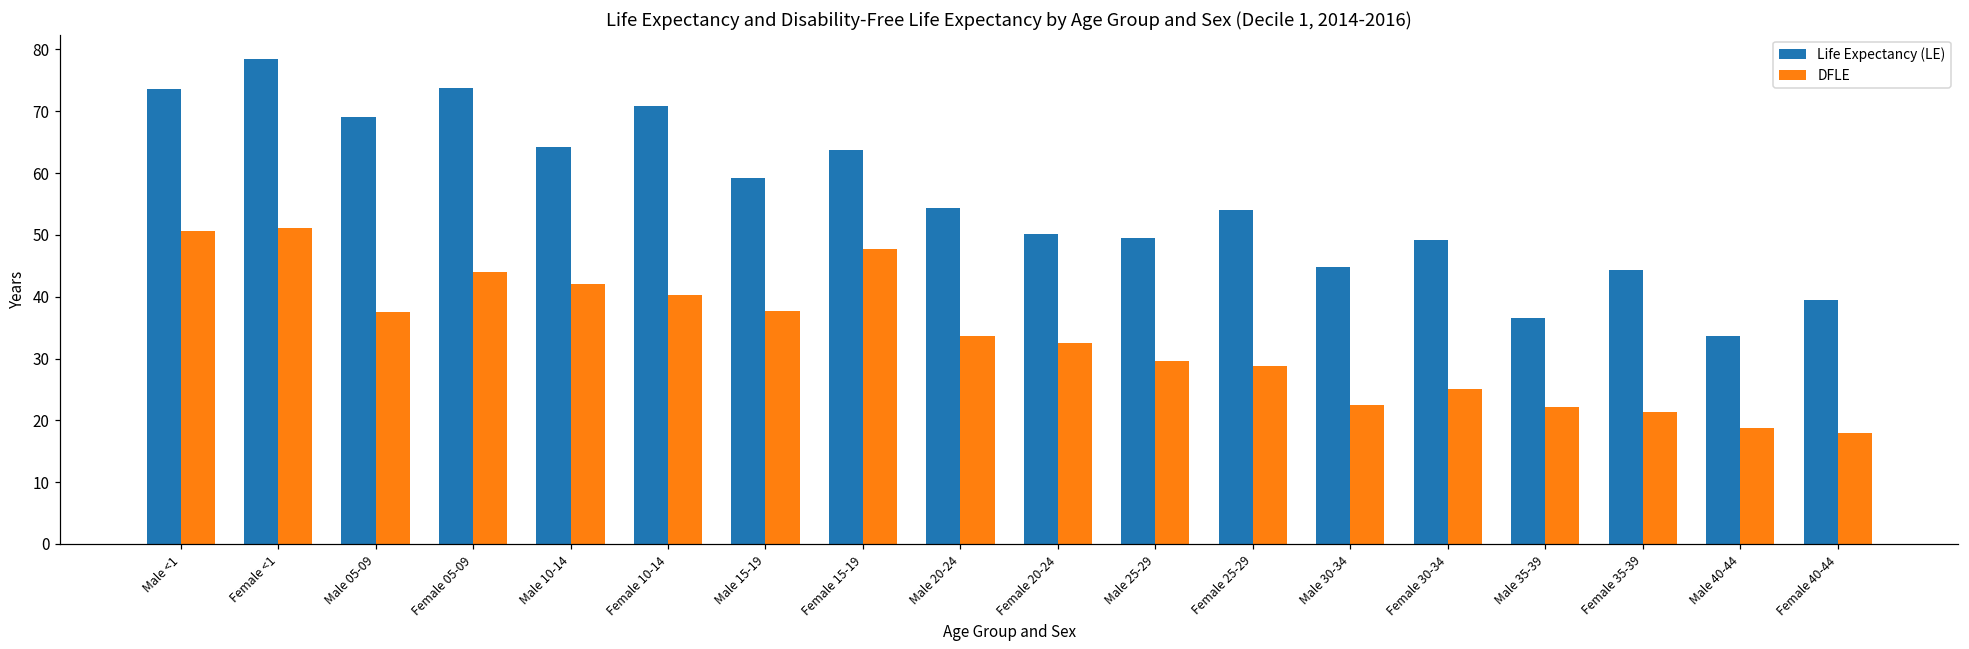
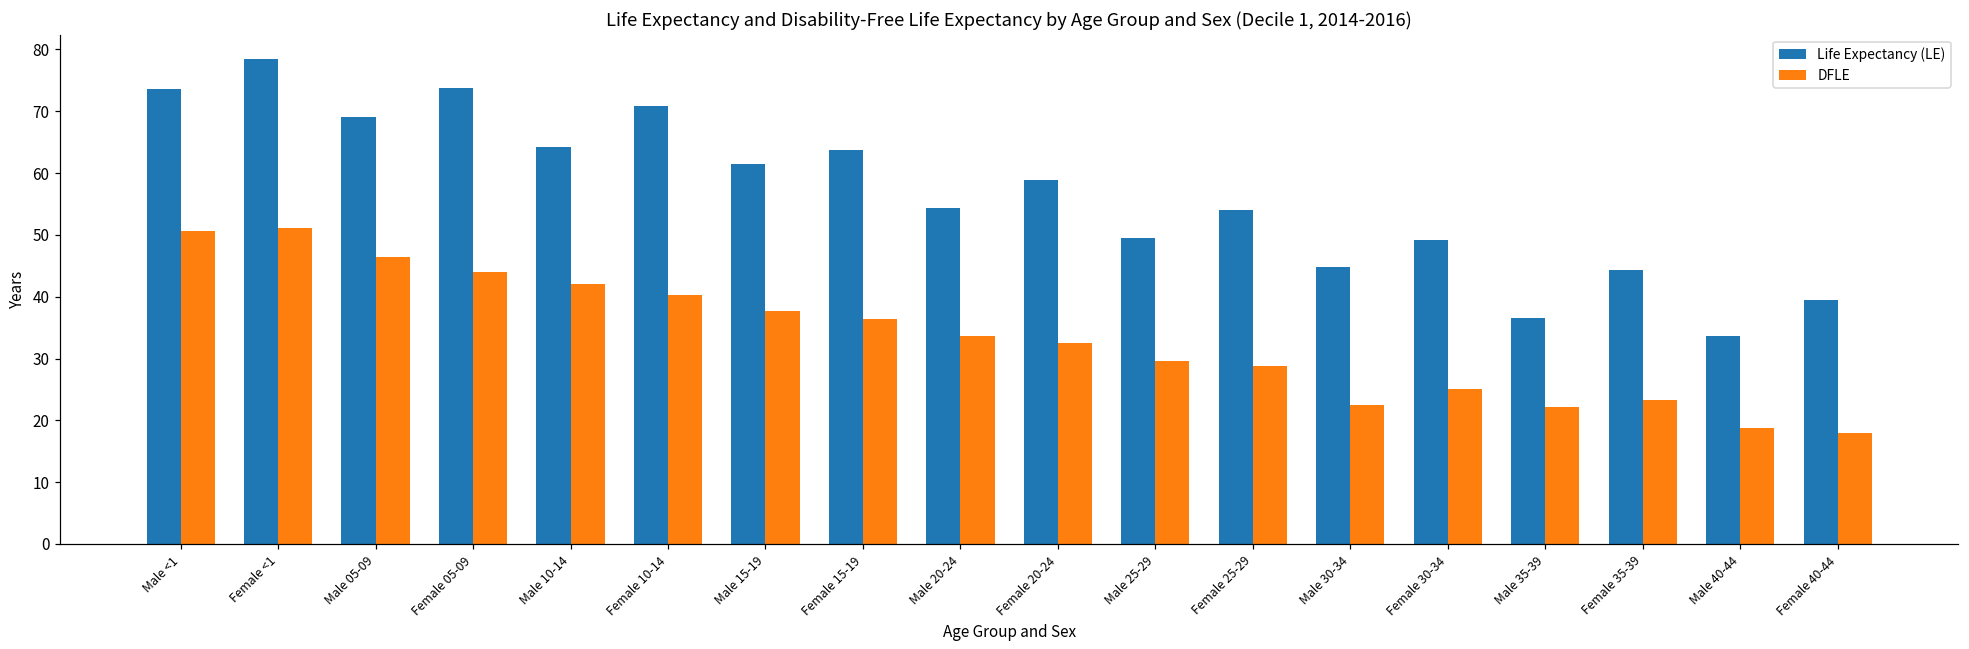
  {
    "Life Expectancy (LE)": {
      "Male <1": 74,
      "Female <1": 78,
      "Male 05-09": 69,
      "Female 05-09": 74,
      "Male 10-14": 64,
      "Female 10-14": 71,
-     "Male 15-19": 59,
+     "Male 15-19": 61,
      "Female 15-19": 64,
      "Male 20-24": 54,
-     "Female 20-24": 50,
+     "Female 20-24": 59,
      "Male 25-29": 50,
      "Female 25-29": 54,
      "Male 30-34": 45,
      "Female 30-34": 49,
      "Male 35-39": 36,
      "Female 35-39": 44,
      "Male 40-44": 34,
      "Female 40-44": 39
    },
    "DFLE": {
      "Male <1": 51,
      "Female <1": 51,
-     "Male 05-09": 38,
+     "Male 05-09": 46,
      "Female 05-09": 44,
      "Male 10-14": 42,
      "Female 10-14": 40,
      "Male 15-19": 38,
-     "Female 15-19": 48,
+     "Female 15-19": 36,
      "Male 20-24": 34,
      "Female 20-24": 33,
      "Male 25-29": 30,
      "Female 25-29": 29,
      "Male 30-34": 23,
      "Female 30-34": 25,
      "Male 35-39": 22,
-     "Female 35-39": 21,
+     "Female 35-39": 23,
      "Male 40-44": 19,
      "Female 40-44": 18
    }
  }
